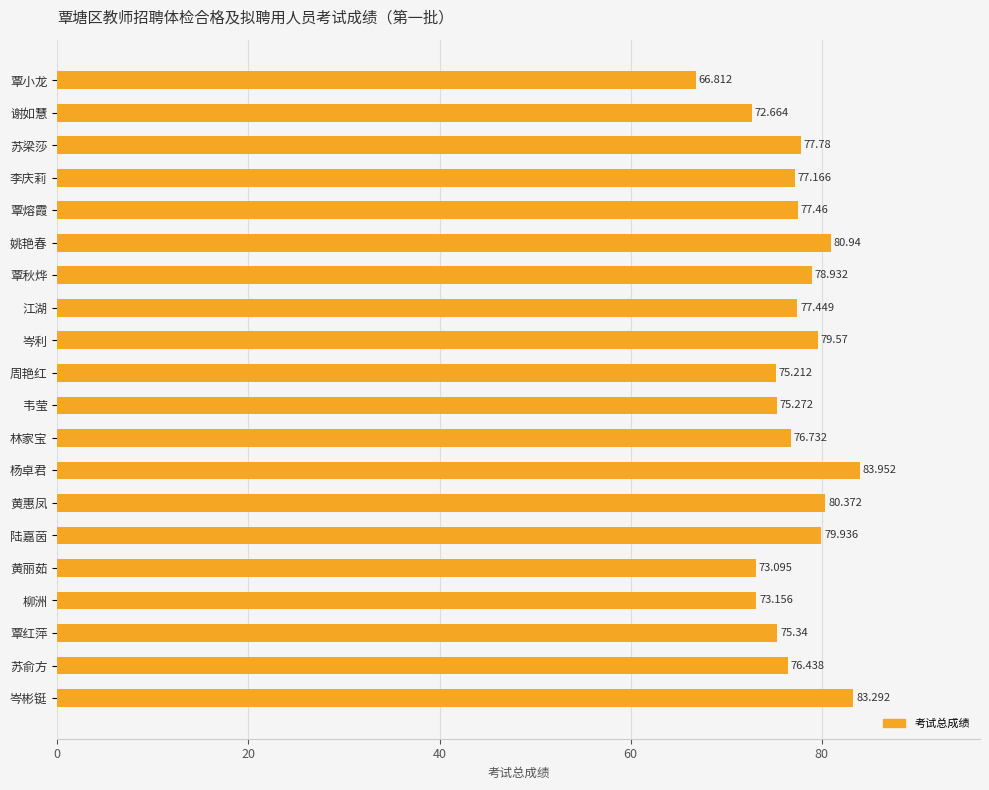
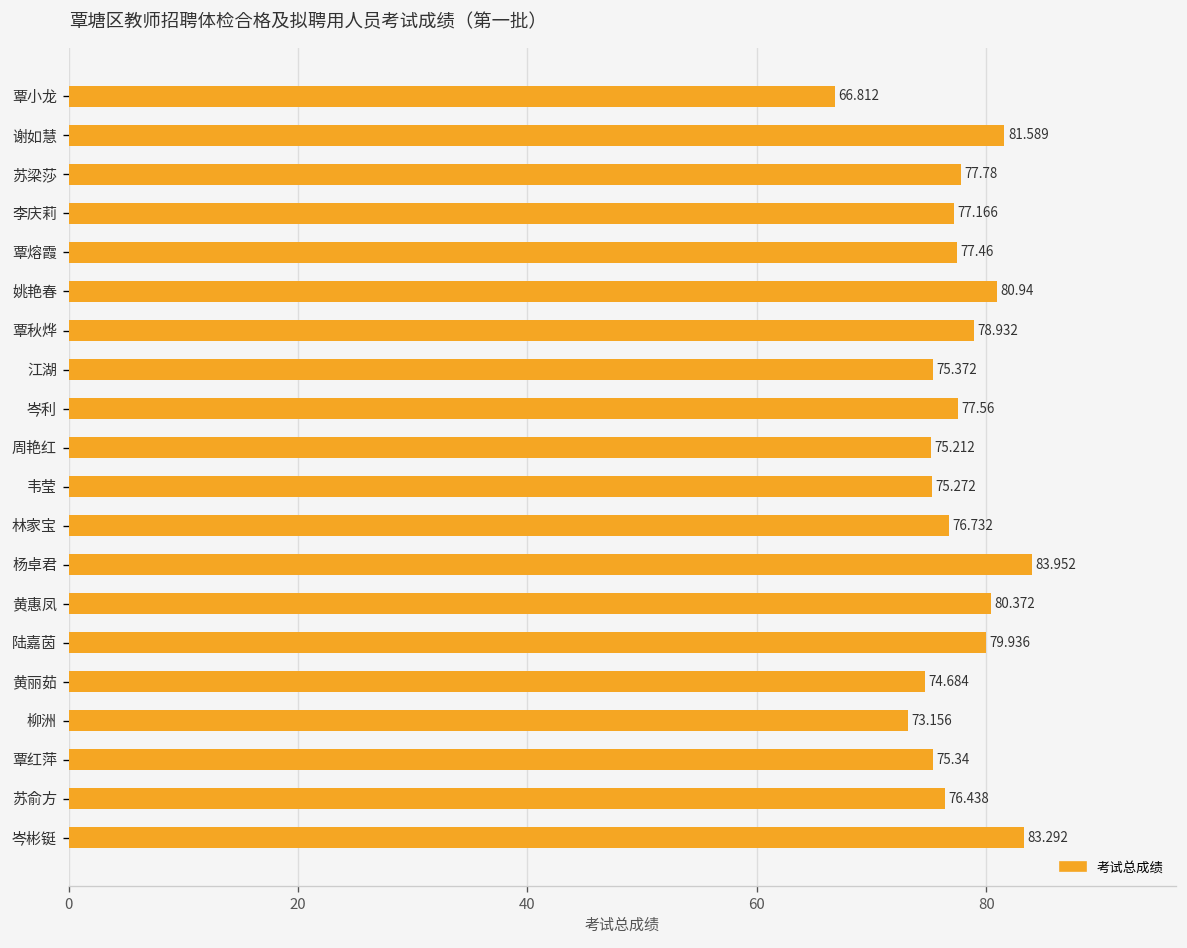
  {
    "覃小龙": 66.812,
-   "谢如慧": 72.664,
+   "谢如慧": 81.589,
    "苏梁莎": 77.78,
    "李庆莉": 77.166,
    "覃熔霞": 77.46,
    "姚艳春": 80.94,
    "覃秋烨": 78.932,
-   "江湖": 77.449,
-   "岑利": 79.57,
+   "江湖": 75.372,
+   "岑利": 77.56,
    "周艳红": 75.212,
    "韦莹": 75.272,
    "林家宝": 76.732,
    "杨卓君": 83.952,
    "黄惠凤": 80.372,
    "陆嘉茵": 79.936,
-   "黄丽茹": 73.095,
+   "黄丽茹": 74.684,
    "柳洲": 73.156,
    "覃红萍": 75.34,
    "苏俞方": 76.438,
    "岑彬铤": 83.292
  }
